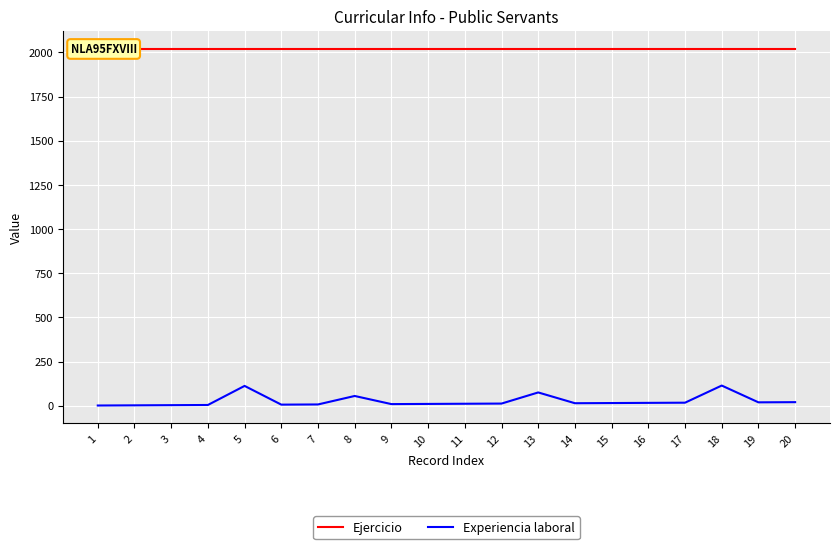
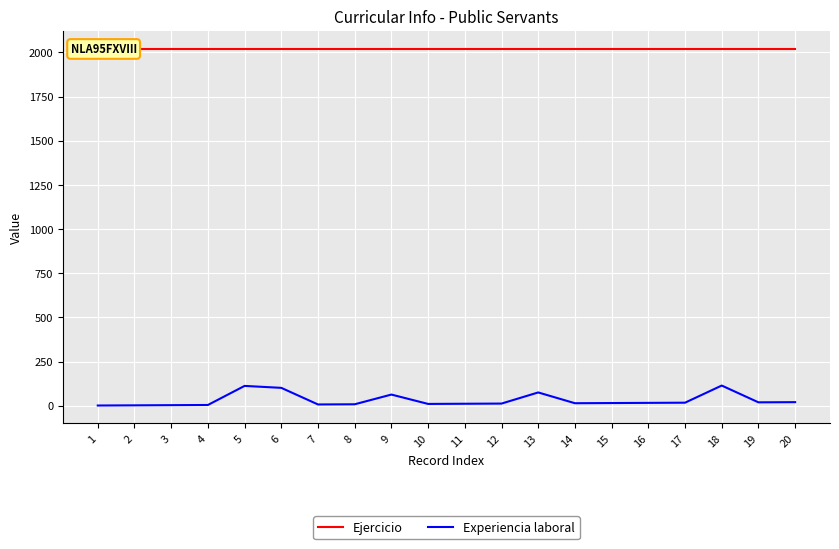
  {
    "Ejercicio": {
      "3": 2020,
      "4": 2020,
      "5": 2020,
      "6": 2020,
      "7": 2020,
      "8": 2020,
      "9": 2020,
      "10": 2020,
      "11": 2020,
      "12": 2020,
      "13": 2020,
      "14": 2020,
      "15": 2020,
      "16": 2020,
      "17": 2020,
      "18": 2020,
      "19": 2020,
      "20": 2020
    },
    "Experiencia laboral": {
      "1": 0,
      "2": 0,
      "3": 0,
      "4": 0,
      "5": 110,
-     "6": 10,
+     "6": 100,
      "7": 10,
-     "8": 60,
-     "9": 10,
+     "8": 10,
+     "9": 60,
      "10": 10,
      "11": 10,
      "12": 10,
      "13": 80,
      "14": 10,
      "15": 20,
      "16": 20,
      "17": 20,
      "18": 110,
      "19": 20,
      "20": 20
    }
  }
